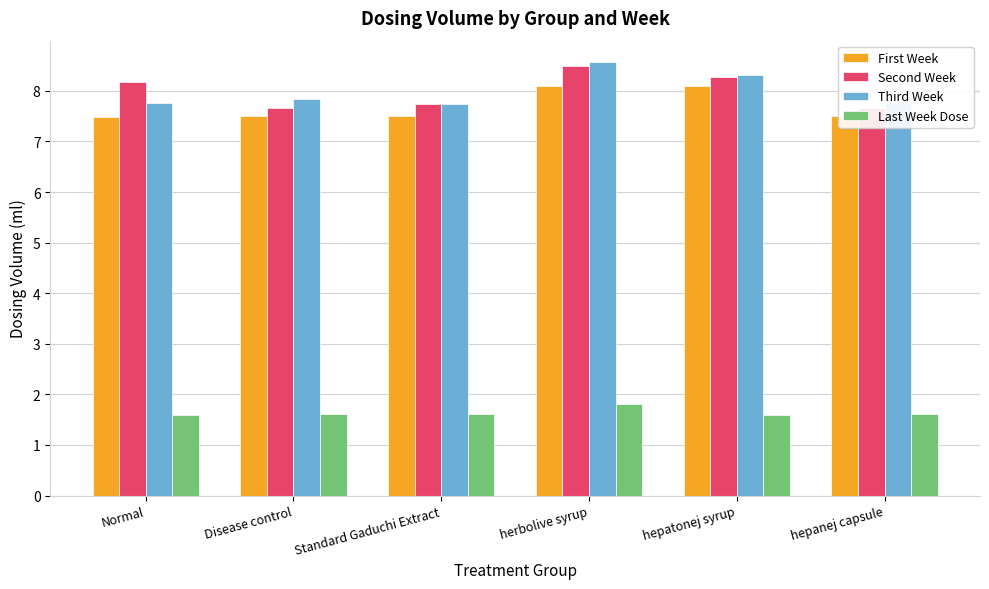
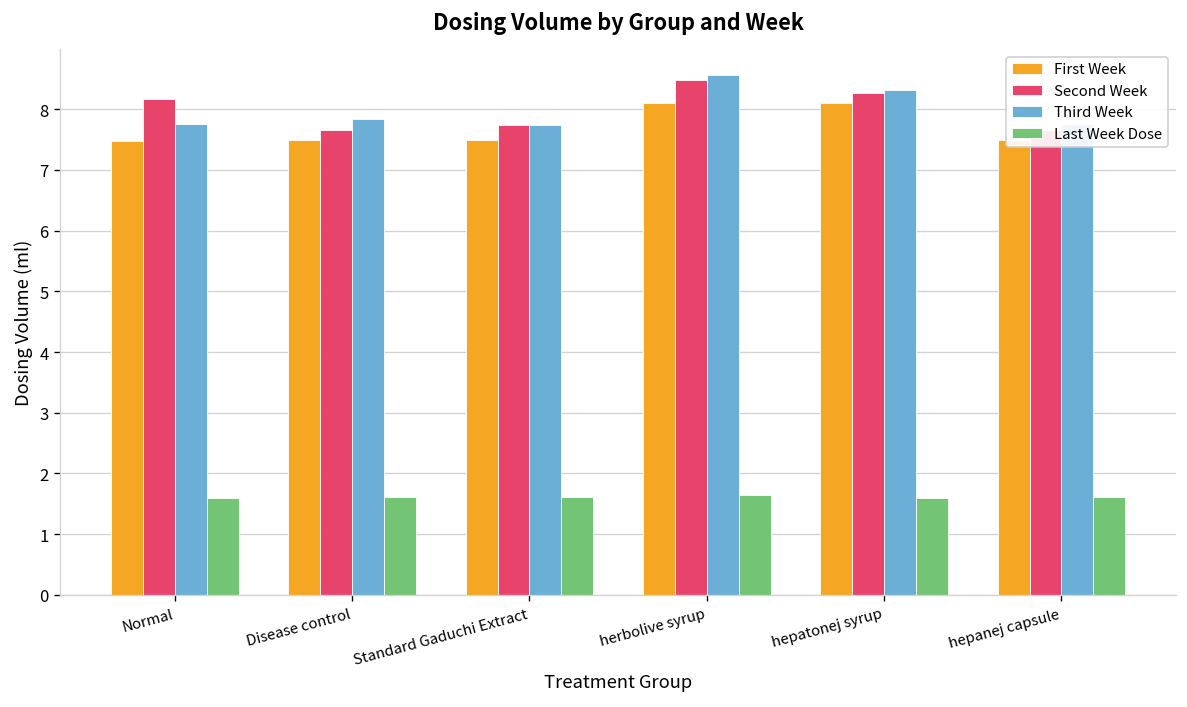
  {
    "First Week": {
      "Normal": 7.5,
      "Disease control": 7.5,
      "Standard Gaduchi Extract": 7.5,
      "herbolive syrup": 8.1,
      "hepatonej syrup": 8.1
    },
    "Second Week": {
      "Normal": 8.2,
      "Disease control": 7.7,
      "Standard Gaduchi Extract": 7.7,
      "herbolive syrup": 8.5,
      "hepatonej syrup": 8.3
    },
    "Third Week": {
      "Normal": 7.8,
      "Disease control": 7.8,
      "Standard Gaduchi Extract": 7.7,
      "herbolive syrup": 8.6,
      "hepatonej syrup": 8.3
    },
    "Last Week Dose": {
      "Normal": 1.6,
      "Disease control": 1.6,
      "Standard Gaduchi Extract": 1.6,
-     "herbolive syrup": 1.8,
+     "herbolive syrup": 1.6,
      "hepatonej syrup": 1.6,
      "hepanej capsule": 1.6
    }
  }
